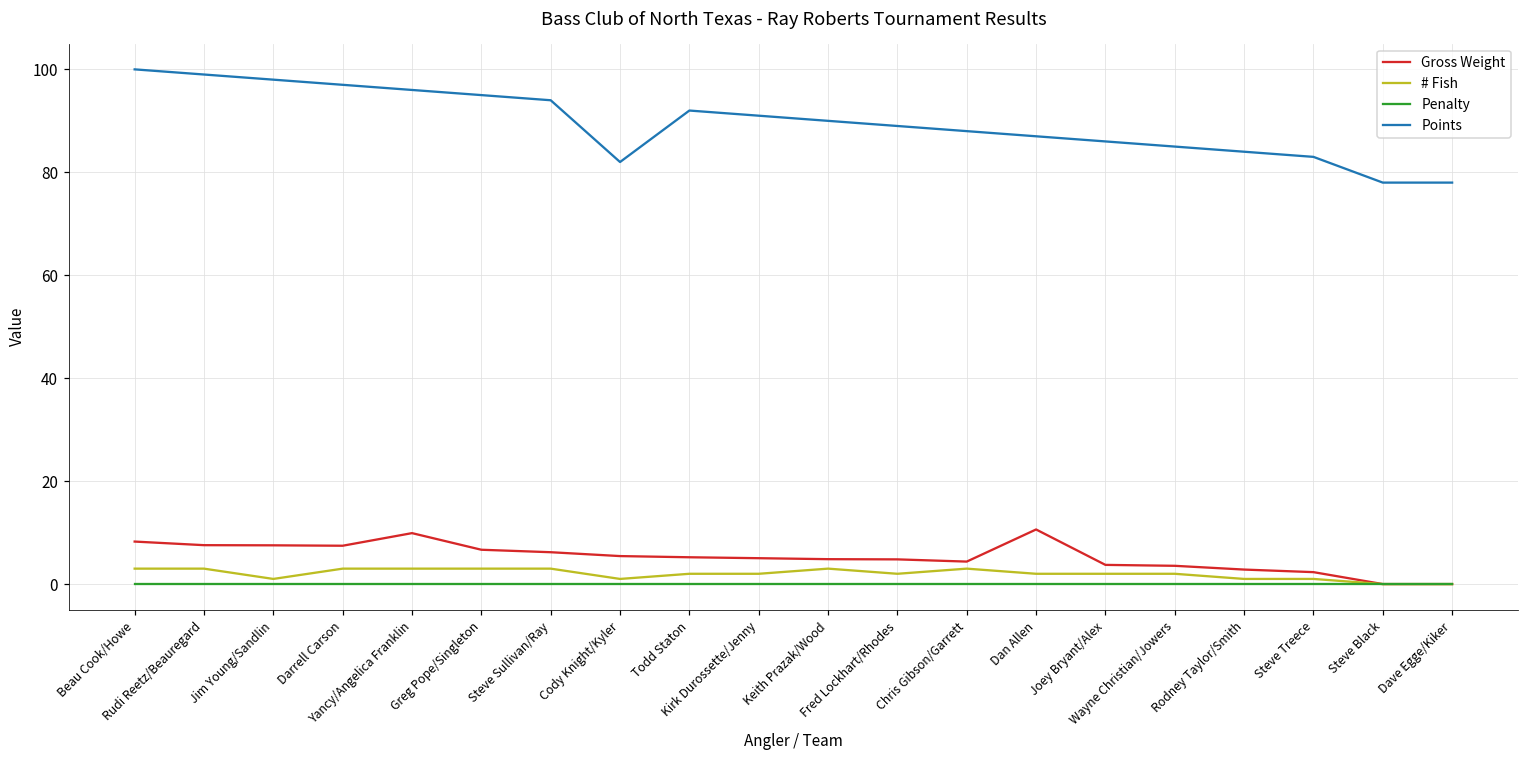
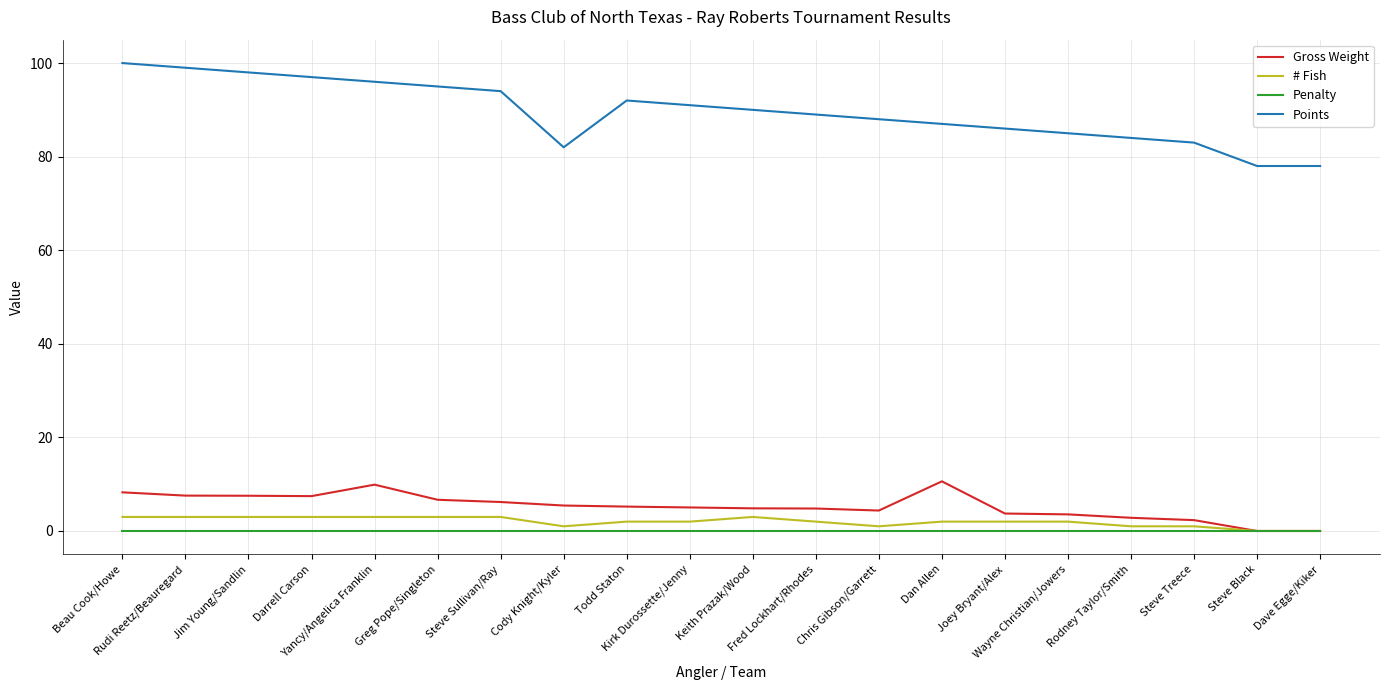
  {
    "Gross Weight": {
      "Beau Cook/Howe": 8,
      "Rudi Reetz/Beauregard": 8,
      "Jim Young/Sandlin": 8,
      "Darrell Carson": 7,
      "Yancy/Angelica Franklin": 10,
      "Greg Pope/Singleton": 7,
      "Steve Sullivan/Ray": 6,
      "Cody Knight/Kyler": 5,
      "Todd Staton": 5,
      "Kirk Durossette/Jenny": 5,
      "Keith Prazak/Wood": 5,
      "Fred Lockhart/Rhodes": 5,
      "Chris Gibson/Garrett": 4,
      "Dan Allen": 11,
      "Joey Bryant/Alex": 4,
      "Wayne Christian/Jowers": 4,
      "Rodney Taylor/Smith": 3,
      "Steve Treece": 2
    },
    "# Fish": {
      "Beau Cook/Howe": 3,
      "Rudi Reetz/Beauregard": 3,
-     "Jim Young/Sandlin": 1,
+     "Jim Young/Sandlin": 3,
      "Darrell Carson": 3,
      "Yancy/Angelica Franklin": 3,
      "Greg Pope/Singleton": 3,
      "Steve Sullivan/Ray": 3,
      "Cody Knight/Kyler": 1,
      "Todd Staton": 2,
      "Kirk Durossette/Jenny": 2,
      "Keith Prazak/Wood": 3,
      "Fred Lockhart/Rhodes": 2,
-     "Chris Gibson/Garrett": 3,
+     "Chris Gibson/Garrett": 1,
      "Dan Allen": 2,
      "Joey Bryant/Alex": 2,
      "Wayne Christian/Jowers": 2,
      "Rodney Taylor/Smith": 1,
      "Steve Treece": 1
    },
    "Penalty": {
      "Beau Cook/Howe": 0,
      "Rudi Reetz/Beauregard": 0,
      "Jim Young/Sandlin": 0,
      "Darrell Carson": 0,
      "Yancy/Angelica Franklin": 0,
      "Greg Pope/Singleton": 0,
      "Steve Sullivan/Ray": 0,
      "Cody Knight/Kyler": 0,
      "Todd Staton": 0,
      "Kirk Durossette/Jenny": 0,
      "Keith Prazak/Wood": 0,
      "Fred Lockhart/Rhodes": 0,
      "Chris Gibson/Garrett": 0,
      "Dan Allen": 0,
      "Joey Bryant/Alex": 0,
      "Wayne Christian/Jowers": 0,
      "Rodney Taylor/Smith": 0,
      "Steve Treece": 0
    },
    "Points": {
      "Beau Cook/Howe": 100,
      "Rudi Reetz/Beauregard": 99,
      "Jim Young/Sandlin": 98,
      "Darrell Carson": 97,
      "Yancy/Angelica Franklin": 96,
      "Greg Pope/Singleton": 95,
      "Steve Sullivan/Ray": 94,
      "Cody Knight/Kyler": 82,
      "Todd Staton": 92,
      "Kirk Durossette/Jenny": 91,
      "Keith Prazak/Wood": 90,
      "Fred Lockhart/Rhodes": 89,
      "Chris Gibson/Garrett": 88,
      "Dan Allen": 87,
      "Joey Bryant/Alex": 86,
      "Wayne Christian/Jowers": 85,
      "Rodney Taylor/Smith": 84,
      "Steve Treece": 83,
      "Steve Black": 78,
      "Dave Egge/Kiker": 78
    }
  }
